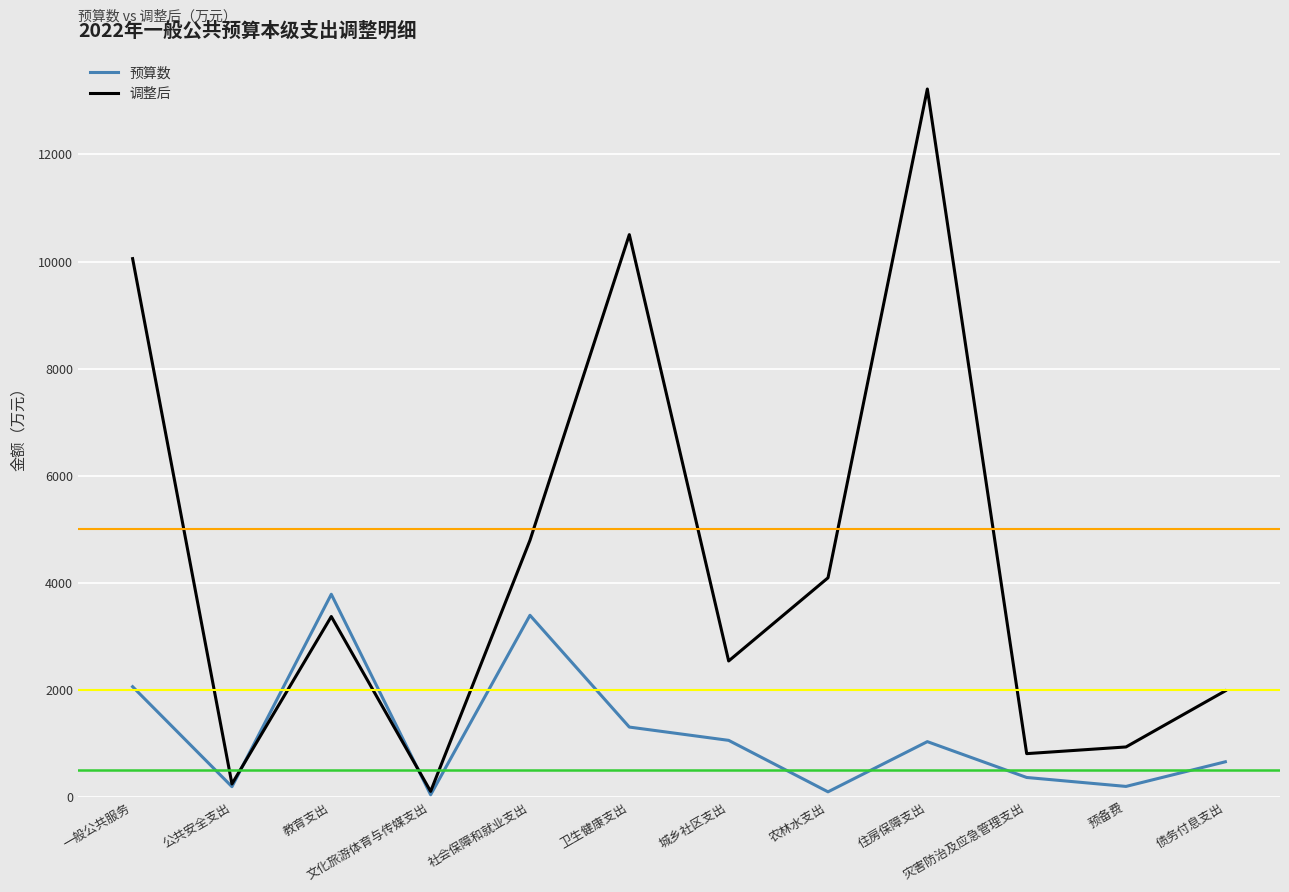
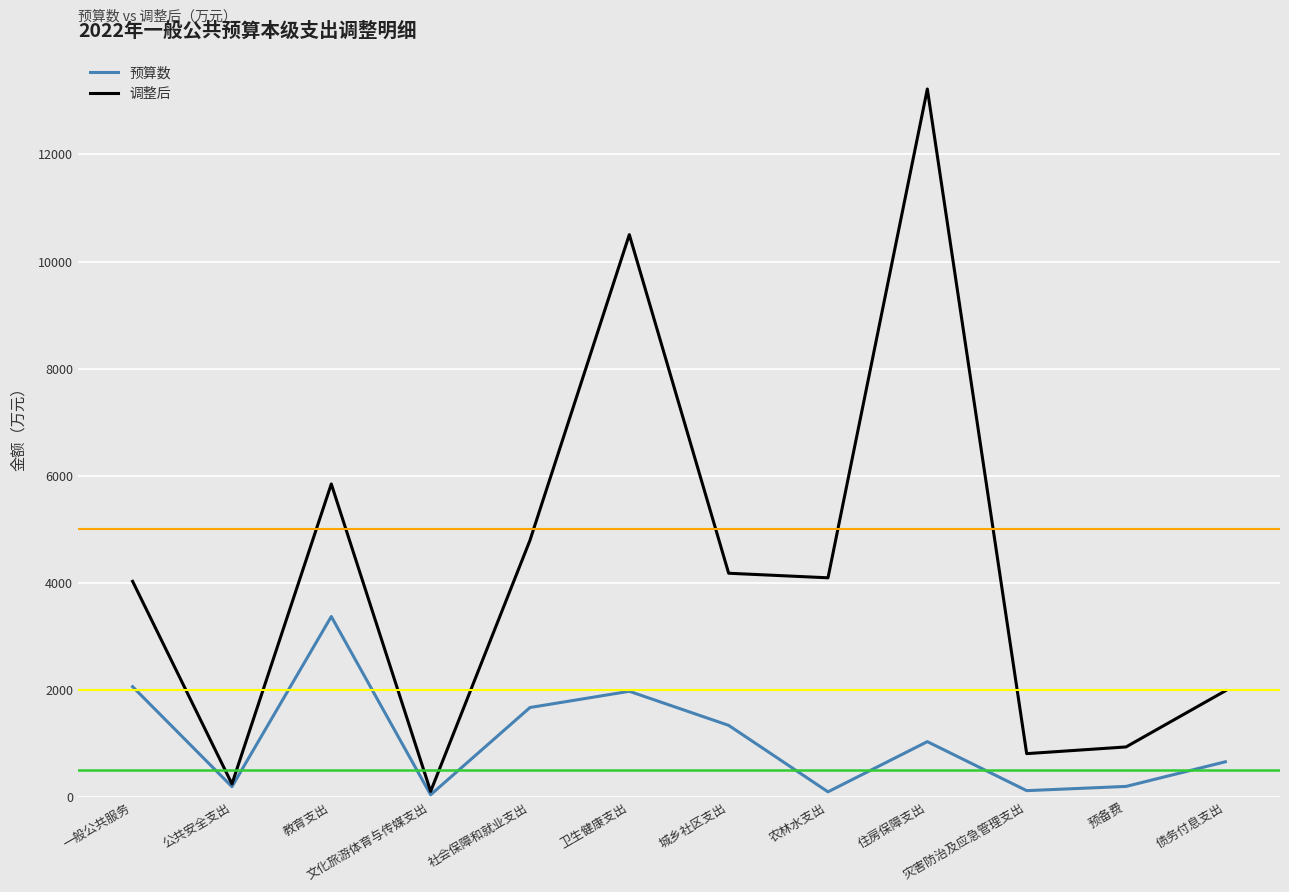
  {
    "预算数": {
      "一般公共服务": 2100,
      "公共安全支出": 200,
-     "教育支出": 3800,
+     "教育支出": 3400,
      "文化旅游体育与传媒支出": 0,
-     "社会保障和就业支出": 3400,
-     "卫生健康支出": 1300,
-     "城乡社区支出": 1100,
+     "社会保障和就业支出": 1700,
+     "卫生健康支出": 2000,
+     "城乡社区支出": 1300,
      "农林水支出": 100,
      "住房保障支出": 1000,
-     "灾害防治及应急管理支出": 400,
+     "灾害防治及应急管理支出": 100,
      "预备费": 200,
      "债务付息支出": 700
    },
    "调整后": {
-     "一般公共服务": 10100,
+     "一般公共服务": 4000,
      "公共安全支出": 200,
-     "教育支出": 3400,
+     "教育支出": 5800,
      "文化旅游体育与传媒支出": 100,
      "社会保障和就业支出": 4800,
      "卫生健康支出": 10500,
-     "城乡社区支出": 2500,
+     "城乡社区支出": 4200,
      "农林水支出": 4100,
      "住房保障支出": 13200,
      "灾害防治及应急管理支出": 800,
      "预备费": 900,
      "债务付息支出": 2000
    }
  }
